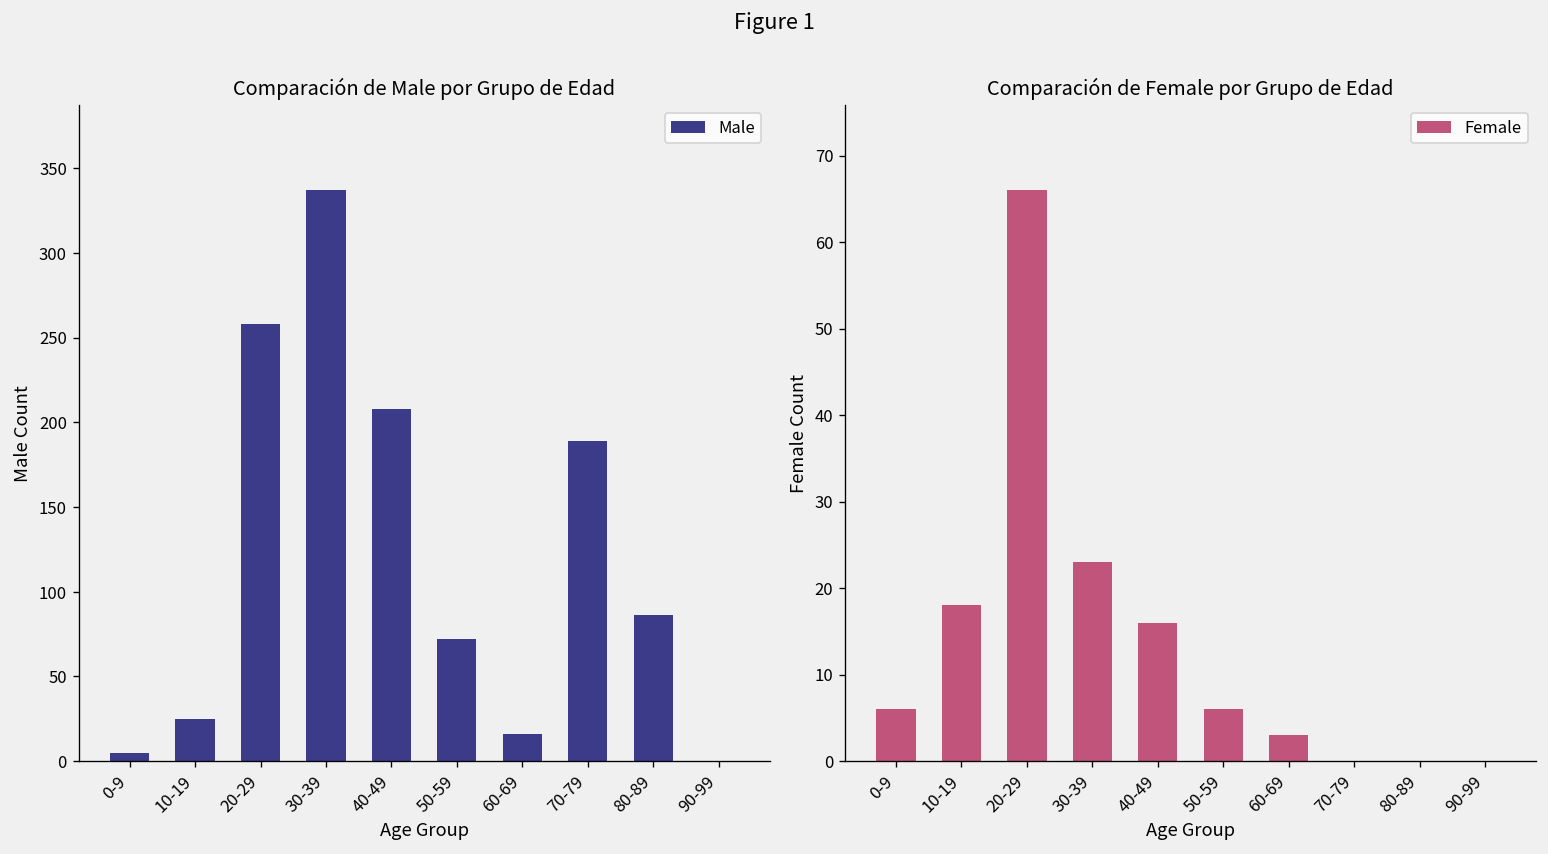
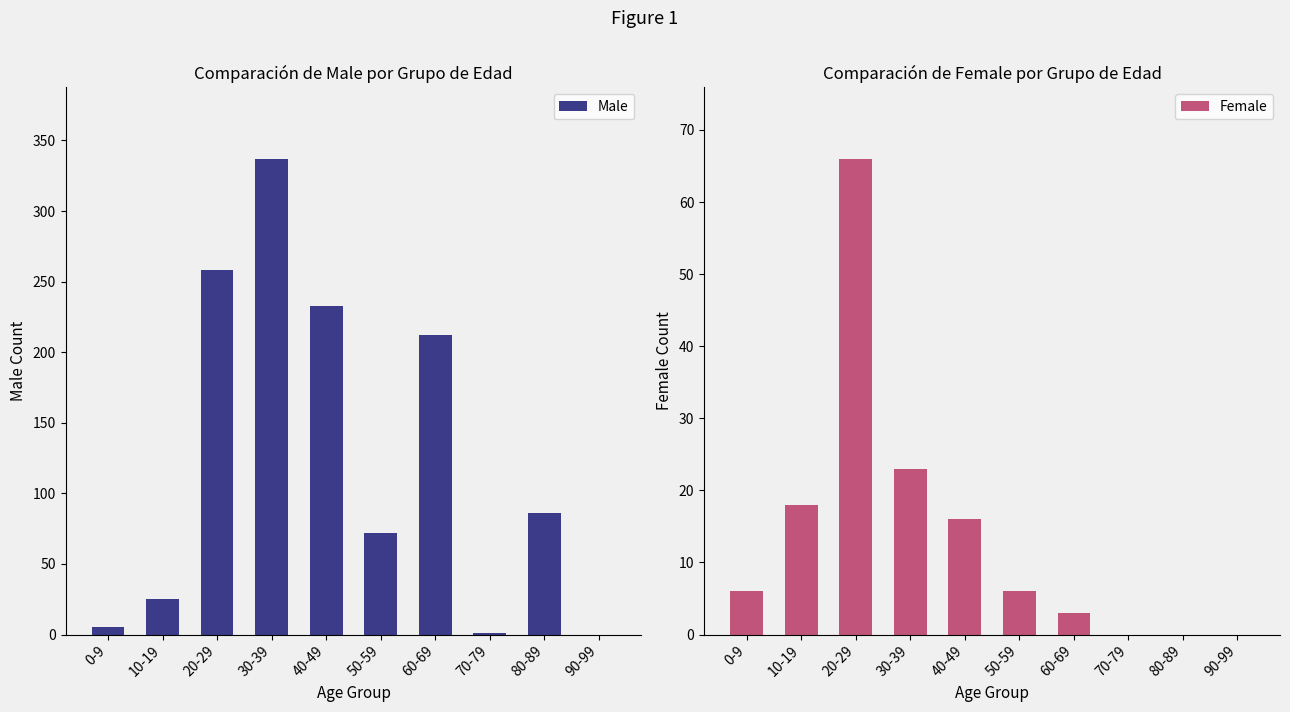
  {
    "Comparación de Male por Grupo de Edad": {
      "0-9": 5,
      "10-19": 25,
      "20-29": 258,
      "30-39": 337,
-     "40-49": 208,
+     "40-49": 233,
      "50-59": 72,
-     "60-69": 16,
-     "70-79": 189,
+     "60-69": 212,
+     "70-79": 1,
      "80-89": 86,
      "90-99": 0
    },
    "Comparación de Female por Grupo de Edad": {
      "0-9": 6,
      "10-19": 18,
      "20-29": 66,
      "30-39": 23,
      "40-49": 16,
      "50-59": 6,
      "60-69": 3,
      "70-79": 0,
      "80-89": 0,
      "90-99": 0
    }
  }
